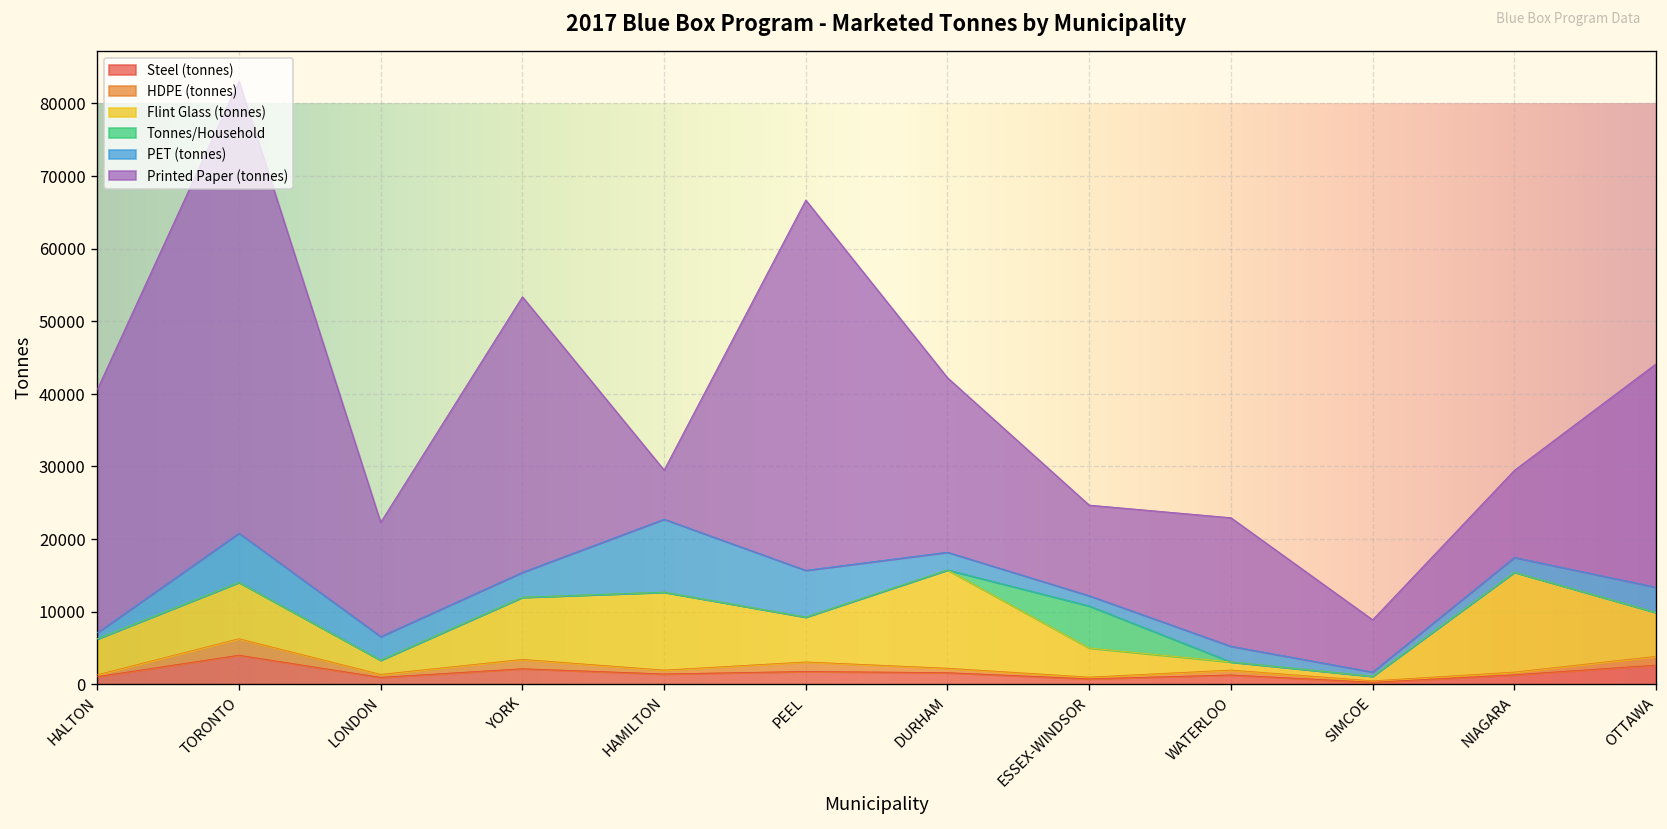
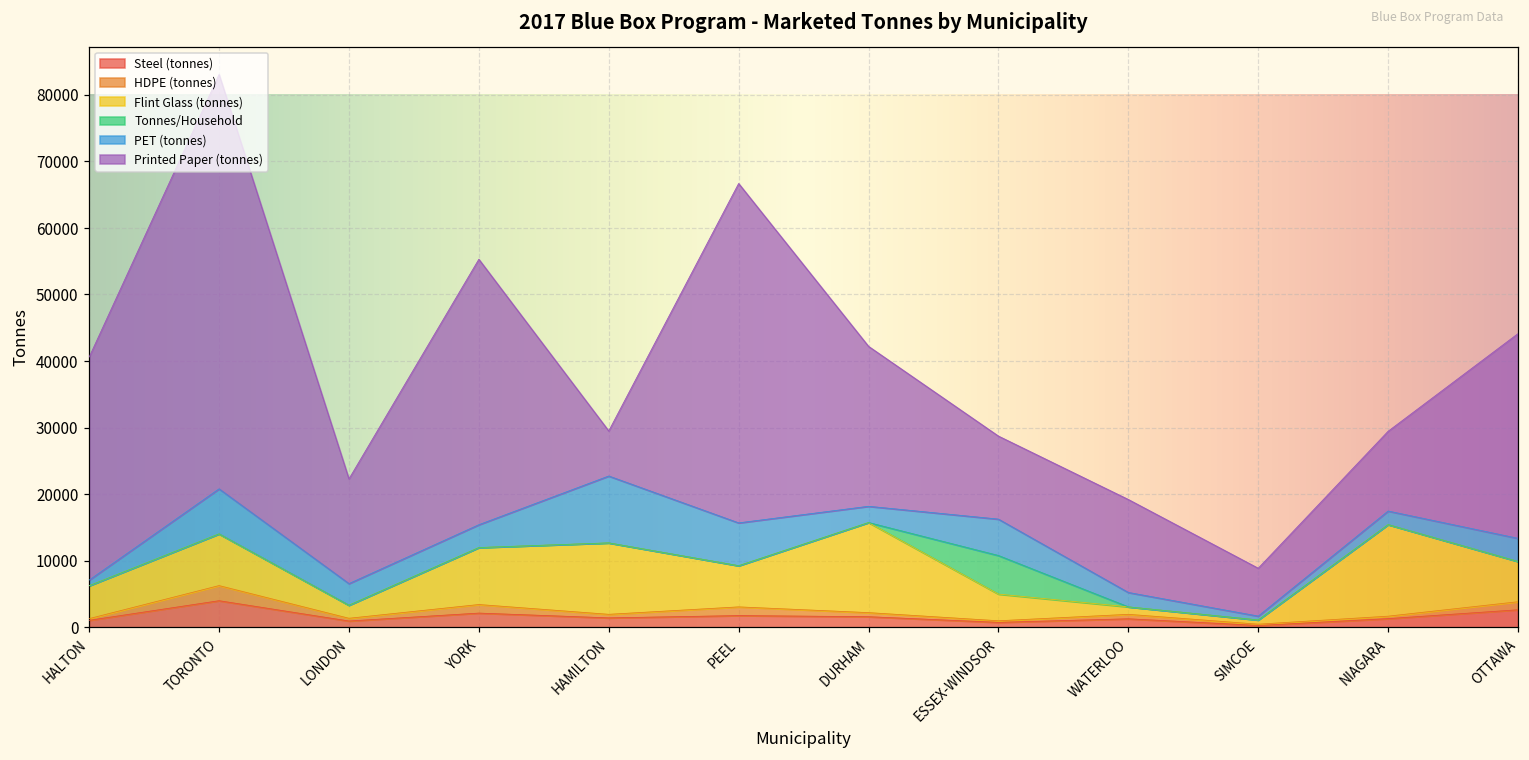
  {
    "Flint Glass (tonnes)": {
      "ESSEX-WINDSOR": 4000
    },
    "Tonnes/Household": {
      "ESSEX-WINDSOR": 6000
    },
    "PET (tonnes)": {
      "HALTON": 1000,
      "TORONTO": 7000,
      "LONDON": 3000,
      "YORK": 3000,
      "HAMILTON": 10000,
      "PEEL": 6000,
      "DURHAM": 2000,
-     "ESSEX-WINDSOR": 1000,
+     "ESSEX-WINDSOR": 5000,
      "WATERLOO": 2000,
      "SIMCOE": 1000,
      "NIAGARA": 2000,
      "OTTAWA": 3000
    },
    "Printed Paper (tonnes)": {
      "HALTON": 34000,
      "LONDON": 16000,
-     "YORK": 38000,
+     "YORK": 40000,
      "HAMILTON": 7000,
      "PEEL": 51000,
      "DURHAM": 24000,
      "ESSEX-WINDSOR": 12000,
-     "WATERLOO": 18000,
+     "WATERLOO": 14000,
      "SIMCOE": 7000,
      "NIAGARA": 12000,
      "OTTAWA": 31000
    }
  }
